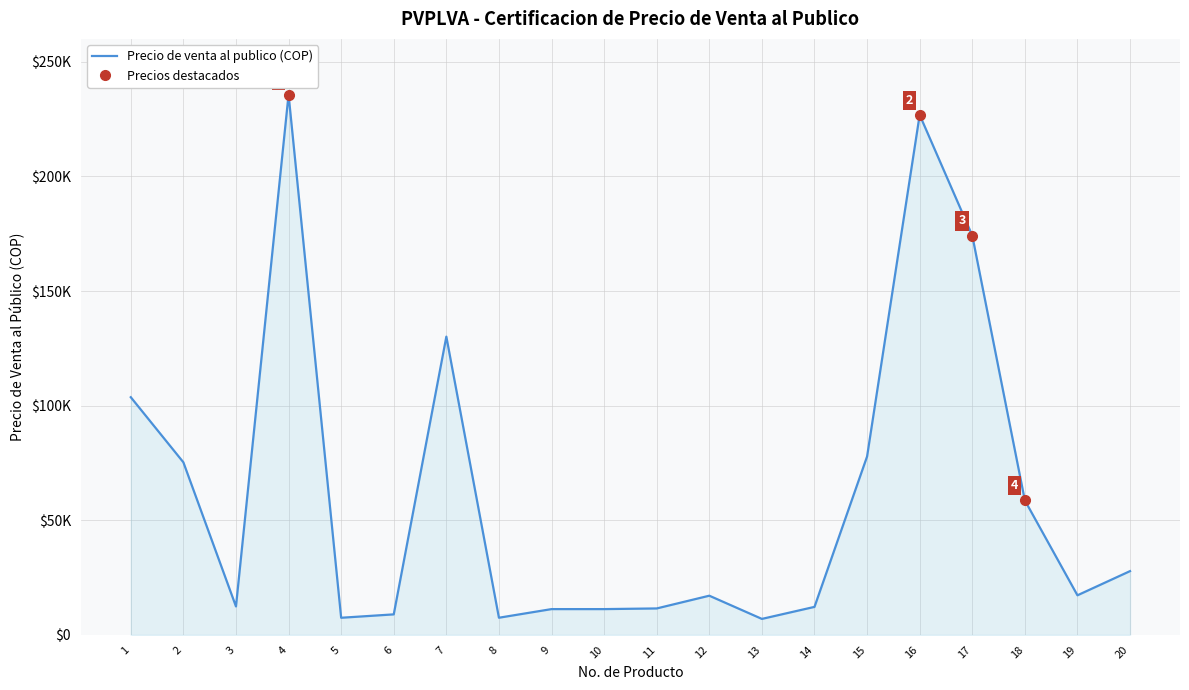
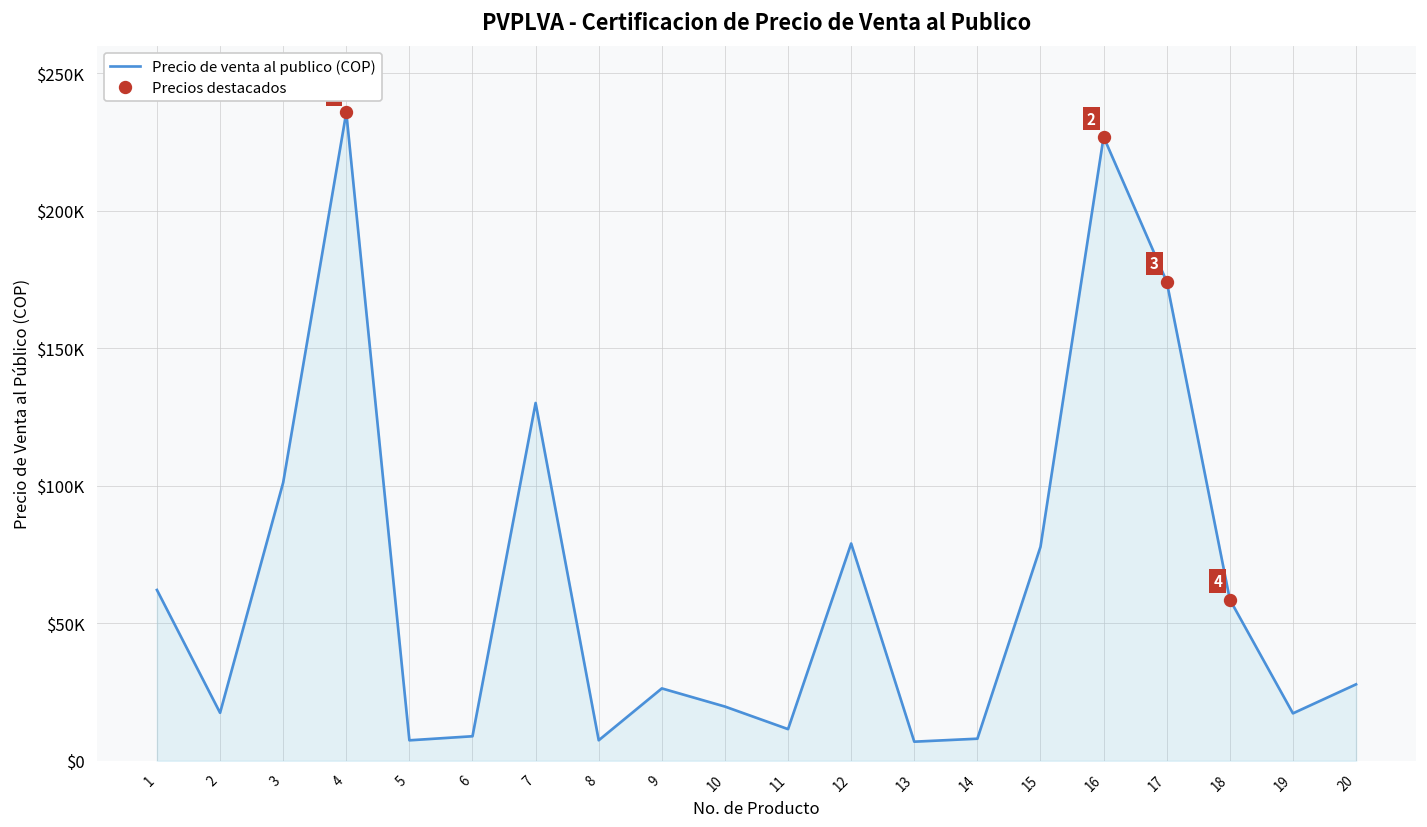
  {
    "Precio de venta al publico (COP)": {
-     "1": "$104000",
-     "2": "$75000",
-     "3": "$12000",
+     "1": "$62000",
+     "2": "$17000",
+     "3": "$101000",
      "5": "$7000",
      "6": "$9000",
      "7": "$130000",
      "8": "$7000",
-     "9": "$11000",
-     "10": "$11000",
+     "9": "$26000",
+     "10": "$20000",
      "11": "$12000",
-     "12": "$17000",
+     "12": "$79000",
      "13": "$7000",
-     "14": "$12000",
+     "14": "$8000",
      "15": "$78000",
      "19": "$17000",
      "20": "$28000"
    }
  }
